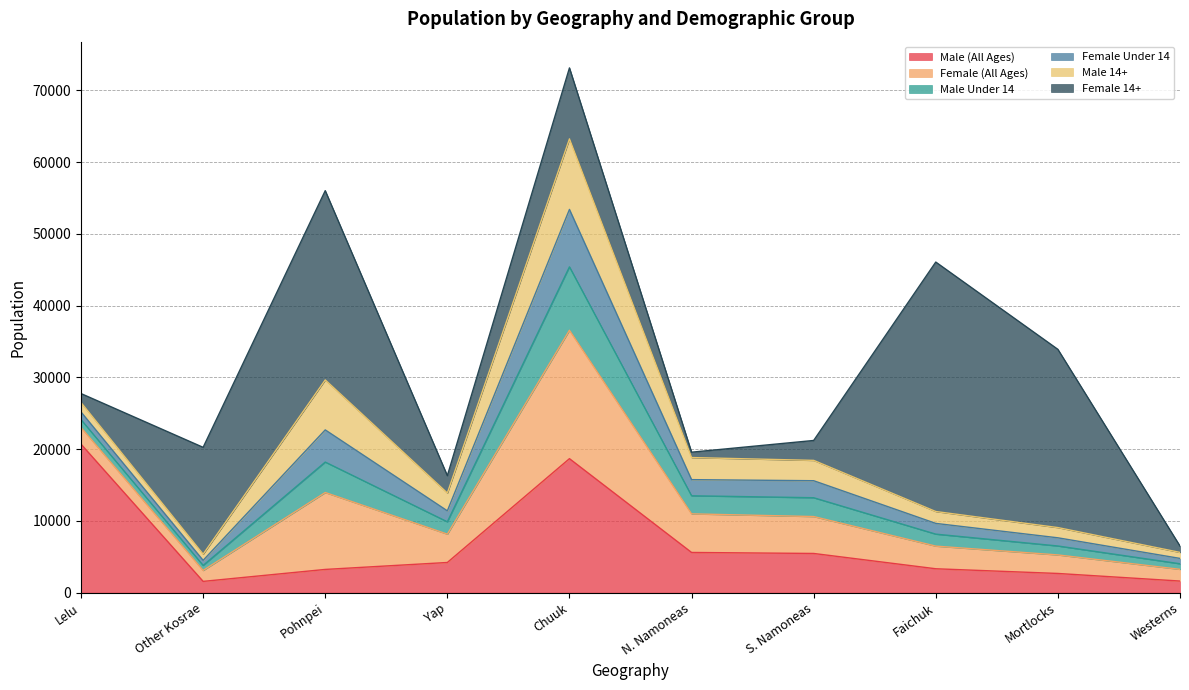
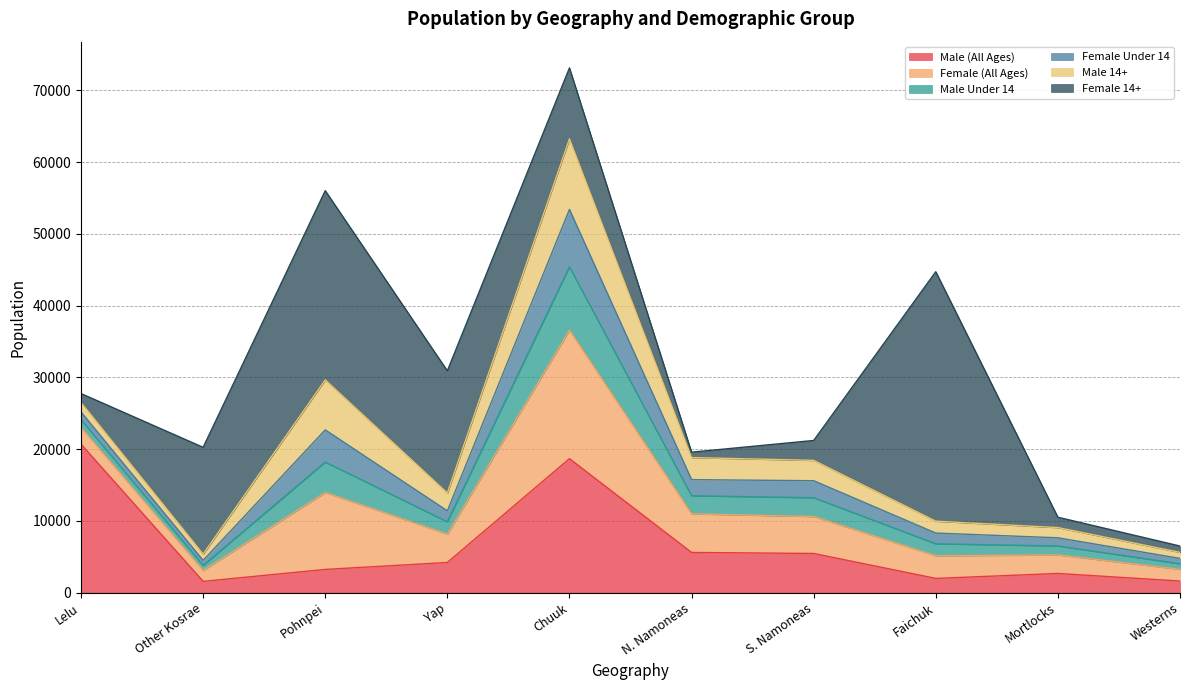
  {
    "Male (All Ages)": {
      "Lelu": 21000,
      "Other Kosrae": 2000,
      "Pohnpei": 3000,
      "Yap": 4000,
      "Chuuk": 19000,
      "N. Namoneas": 6000,
      "S. Namoneas": 5000,
-     "Faichuk": 3000,
+     "Faichuk": 2000,
      "Mortlocks": 3000,
      "Westerns": 2000
    },
    "Female 14+": {
      "Lelu": 1000,
      "Other Kosrae": 15000,
      "Pohnpei": 26000,
-     "Yap": 2000,
+     "Yap": 17000,
      "Chuuk": 10000,
      "N. Namoneas": 1000,
      "S. Namoneas": 3000,
      "Faichuk": 35000,
-     "Mortlocks": 25000,
+     "Mortlocks": 1000,
      "Westerns": 1000
    }
  }
